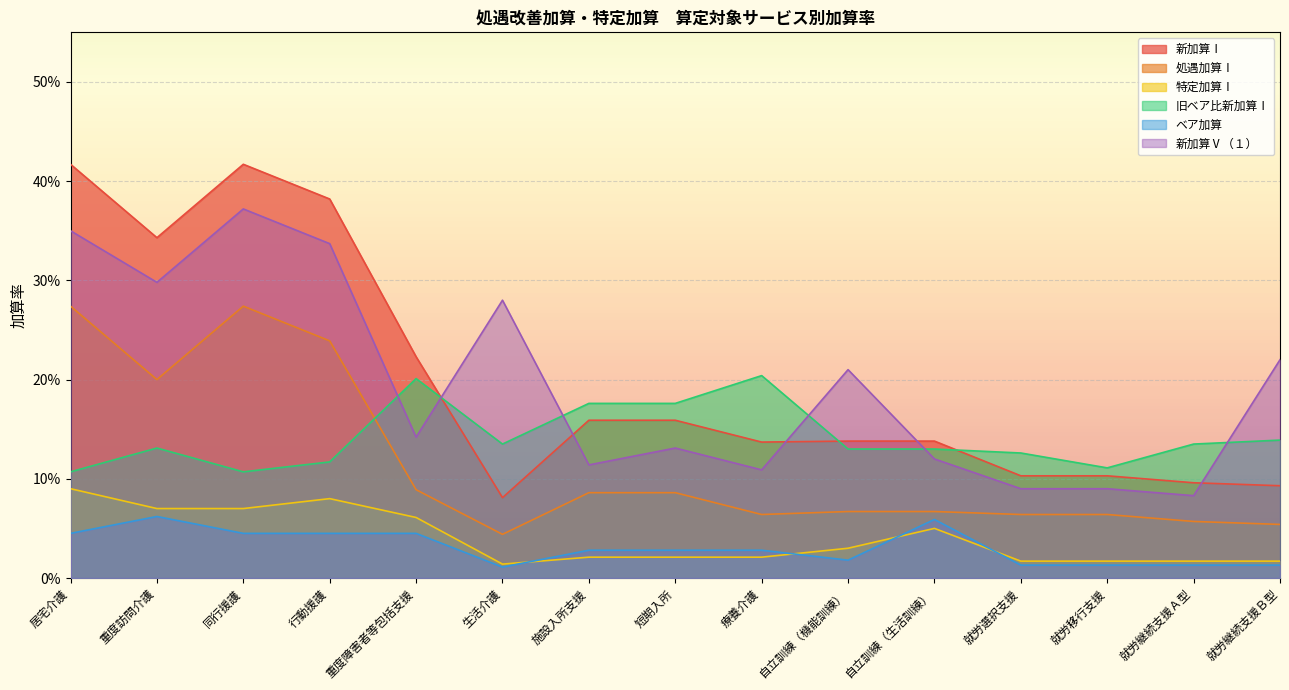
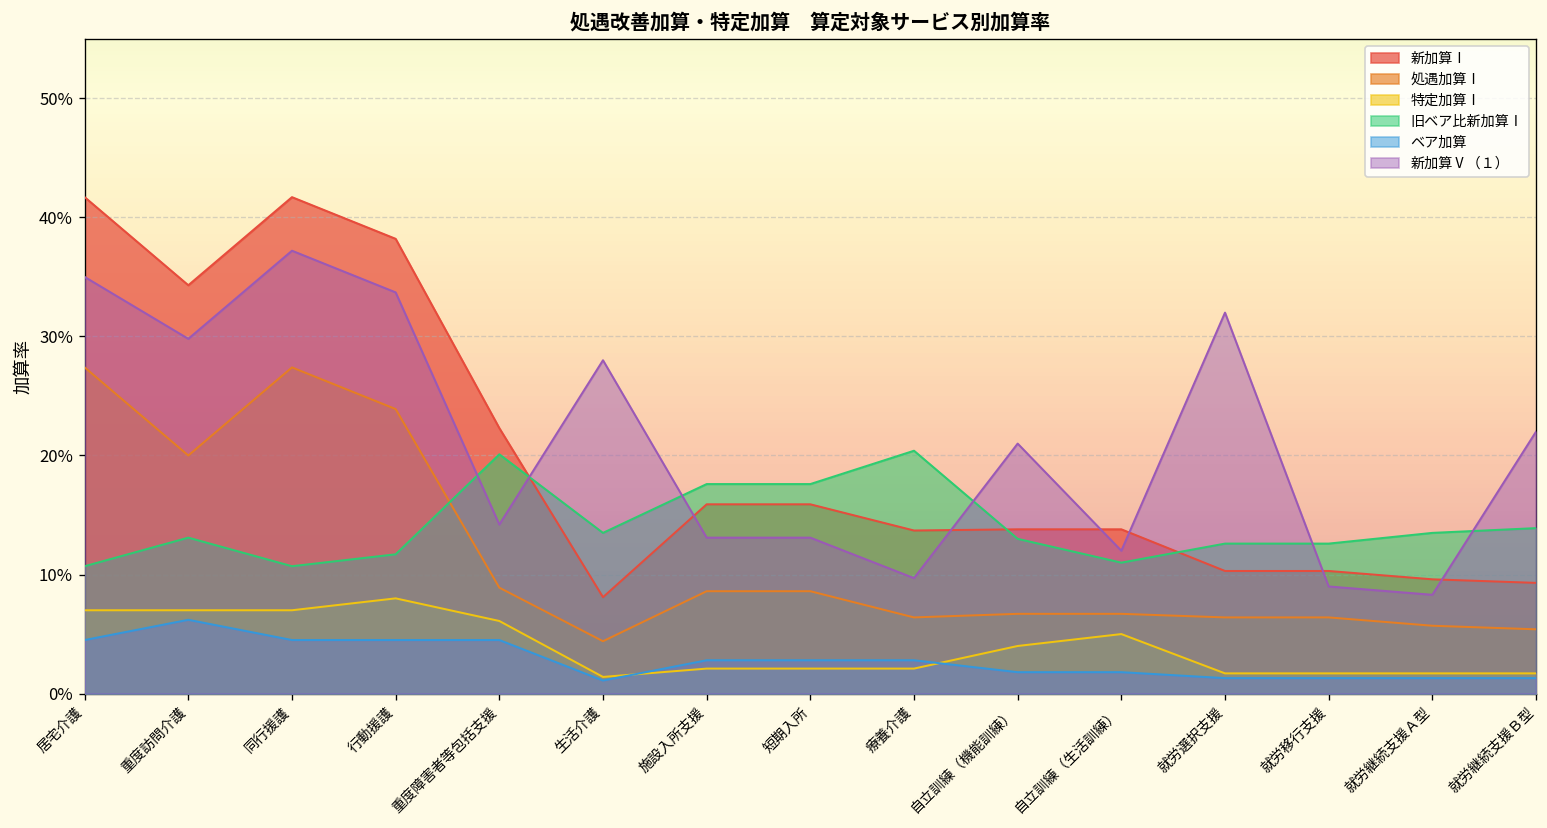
  {
    "特定加算Ⅰ": {
-     "居宅介護": "9%",
+     "居宅介護": "7%",
      "重度訪問介護": "7%",
      "同行援護": "7%",
      "行動援護": "8%",
      "重度障害者等包括支援": "6%",
      "生活介護": "1%",
      "施設入所支援": "2%",
      "短期入所": "2%",
      "療養介護": "2%",
-     "自立訓練（機能訓練）": "3%",
+     "自立訓練（機能訓練）": "4%",
      "自立訓練（生活訓練）": "5%",
      "就労選択支援": "2%",
      "就労移行支援": "2%",
      "就労継続支援Ａ型": "2%",
      "就労継続支援Ｂ型": "2%"
    },
    "旧ベア比新加算Ⅰ": {
      "居宅介護": "11%",
      "重度訪問介護": "13%",
      "同行援護": "11%",
      "行動援護": "12%",
      "重度障害者等包括支援": "20%",
      "生活介護": "14%",
      "施設入所支援": "18%",
      "短期入所": "18%",
      "療養介護": "20%",
      "自立訓練（機能訓練）": "13%",
-     "自立訓練（生活訓練）": "13%",
+     "自立訓練（生活訓練）": "11%",
      "就労選択支援": "13%",
-     "就労移行支援": "11%",
+     "就労移行支援": "13%",
      "就労継続支援Ａ型": "14%",
      "就労継続支援Ｂ型": "14%"
    },
    "ベア加算": {
      "居宅介護": "5%",
      "重度訪問介護": "6%",
      "同行援護": "5%",
      "行動援護": "5%",
      "重度障害者等包括支援": "5%",
      "生活介護": "1%",
      "施設入所支援": "3%",
      "短期入所": "3%",
      "療養介護": "3%",
      "自立訓練（機能訓練）": "2%",
-     "自立訓練（生活訓練）": "6%",
+     "自立訓練（生活訓練）": "2%",
      "就労選択支援": "1%",
      "就労移行支援": "1%",
      "就労継続支援Ａ型": "1%",
      "就労継続支援Ｂ型": "1%"
    },
    "新加算Ⅴ（１）": {
      "居宅介護": "35%",
      "重度訪問介護": "30%",
      "同行援護": "37%",
      "行動援護": "34%",
      "重度障害者等包括支援": "14%",
      "生活介護": "28%",
-     "施設入所支援": "11%",
+     "施設入所支援": "13%",
      "短期入所": "13%",
-     "療養介護": "11%",
+     "療養介護": "10%",
      "自立訓練（機能訓練）": "21%",
      "自立訓練（生活訓練）": "12%",
-     "就労選択支援": "9%",
+     "就労選択支援": "32%",
      "就労移行支援": "9%",
      "就労継続支援Ａ型": "8%",
      "就労継続支援Ｂ型": "22%"
    }
  }
